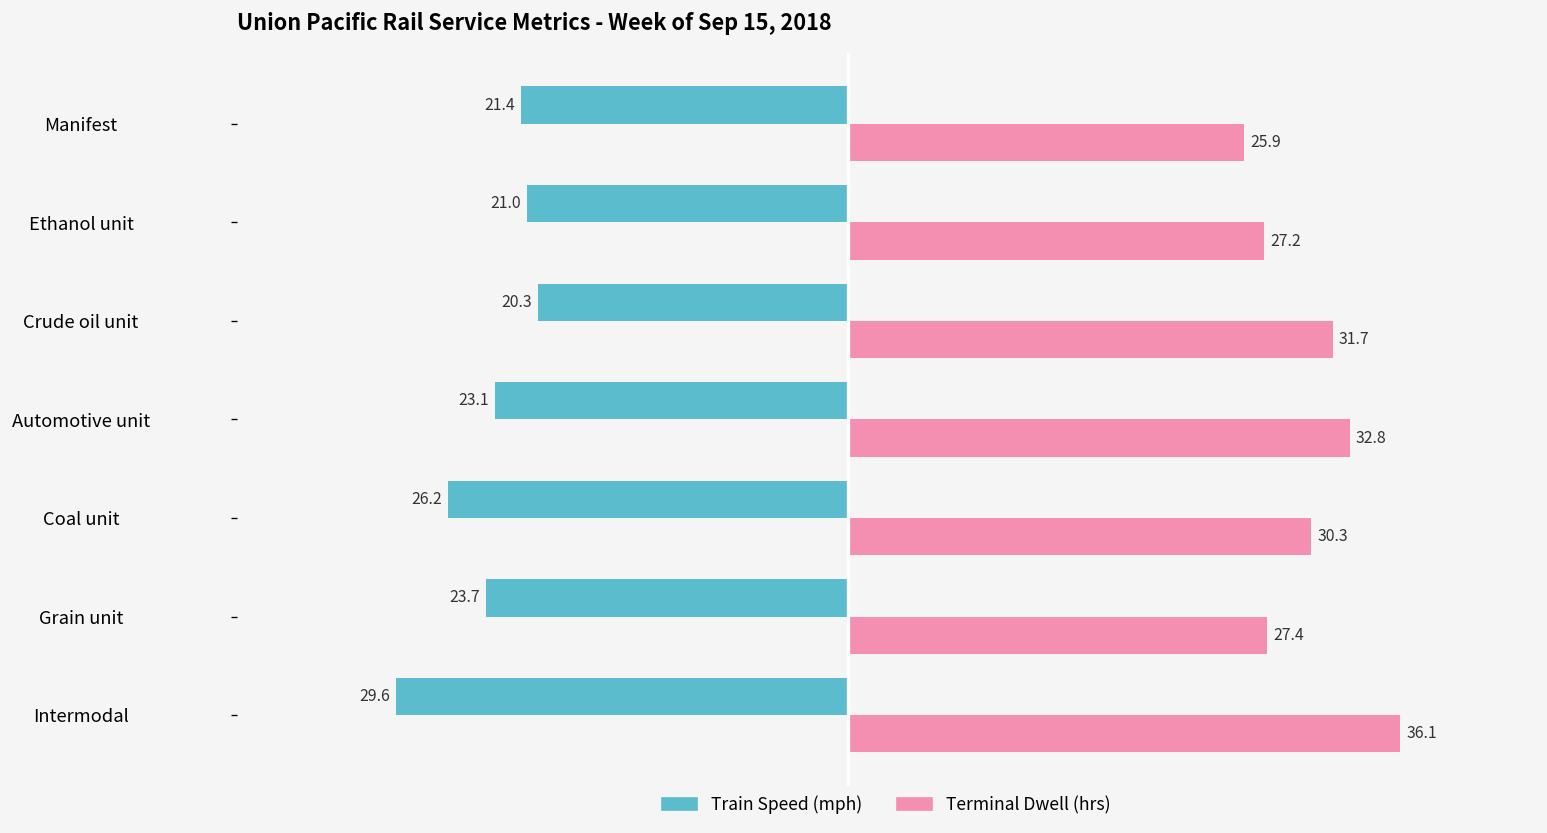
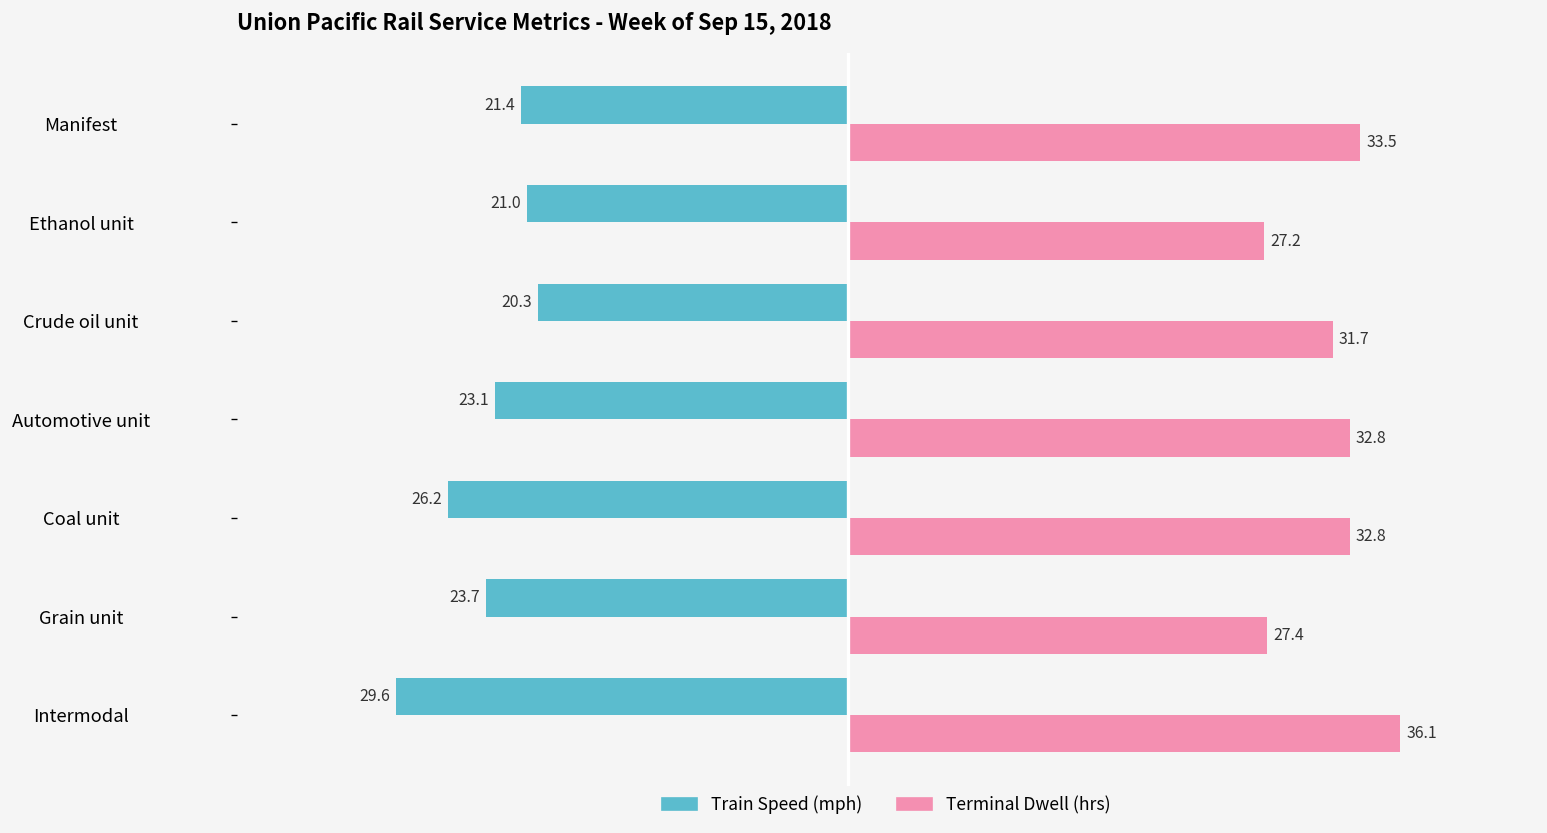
  {
    "Terminal Dwell (hrs)": {
-     "Manifest": 25.9,
+     "Manifest": 33.5,
      "Ethanol unit": 27.2,
      "Crude oil unit": 31.7,
      "Automotive unit": 32.8,
-     "Coal unit": 30.3,
+     "Coal unit": 32.8,
      "Grain unit": 27.4,
      "Intermodal": 36.1
    }
  }
